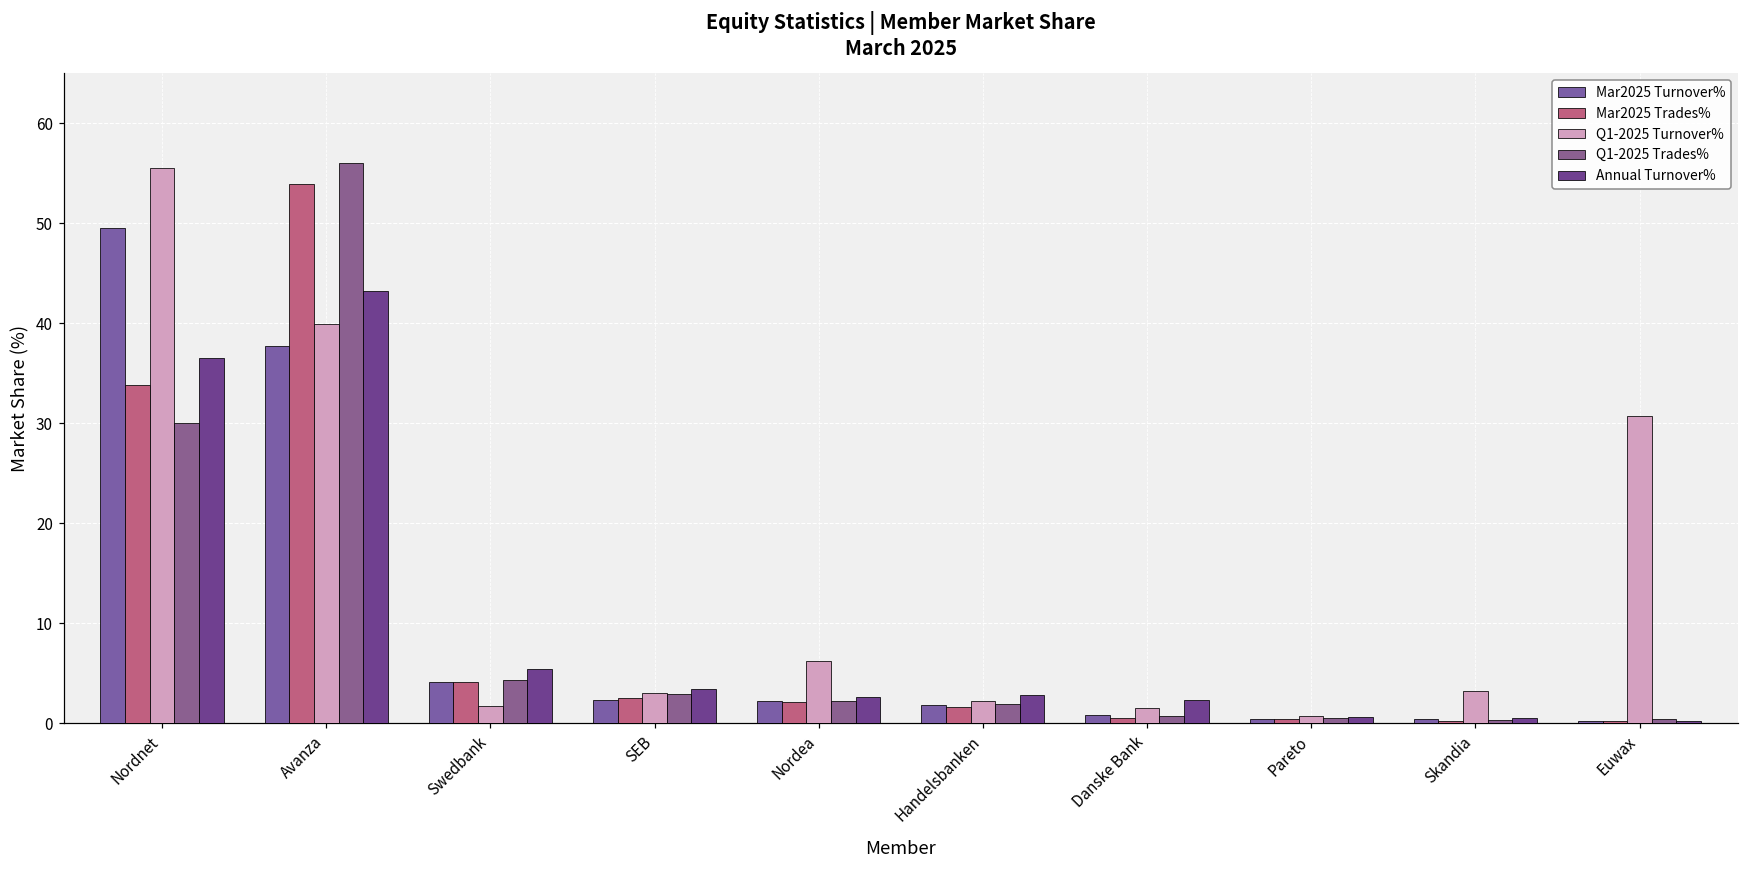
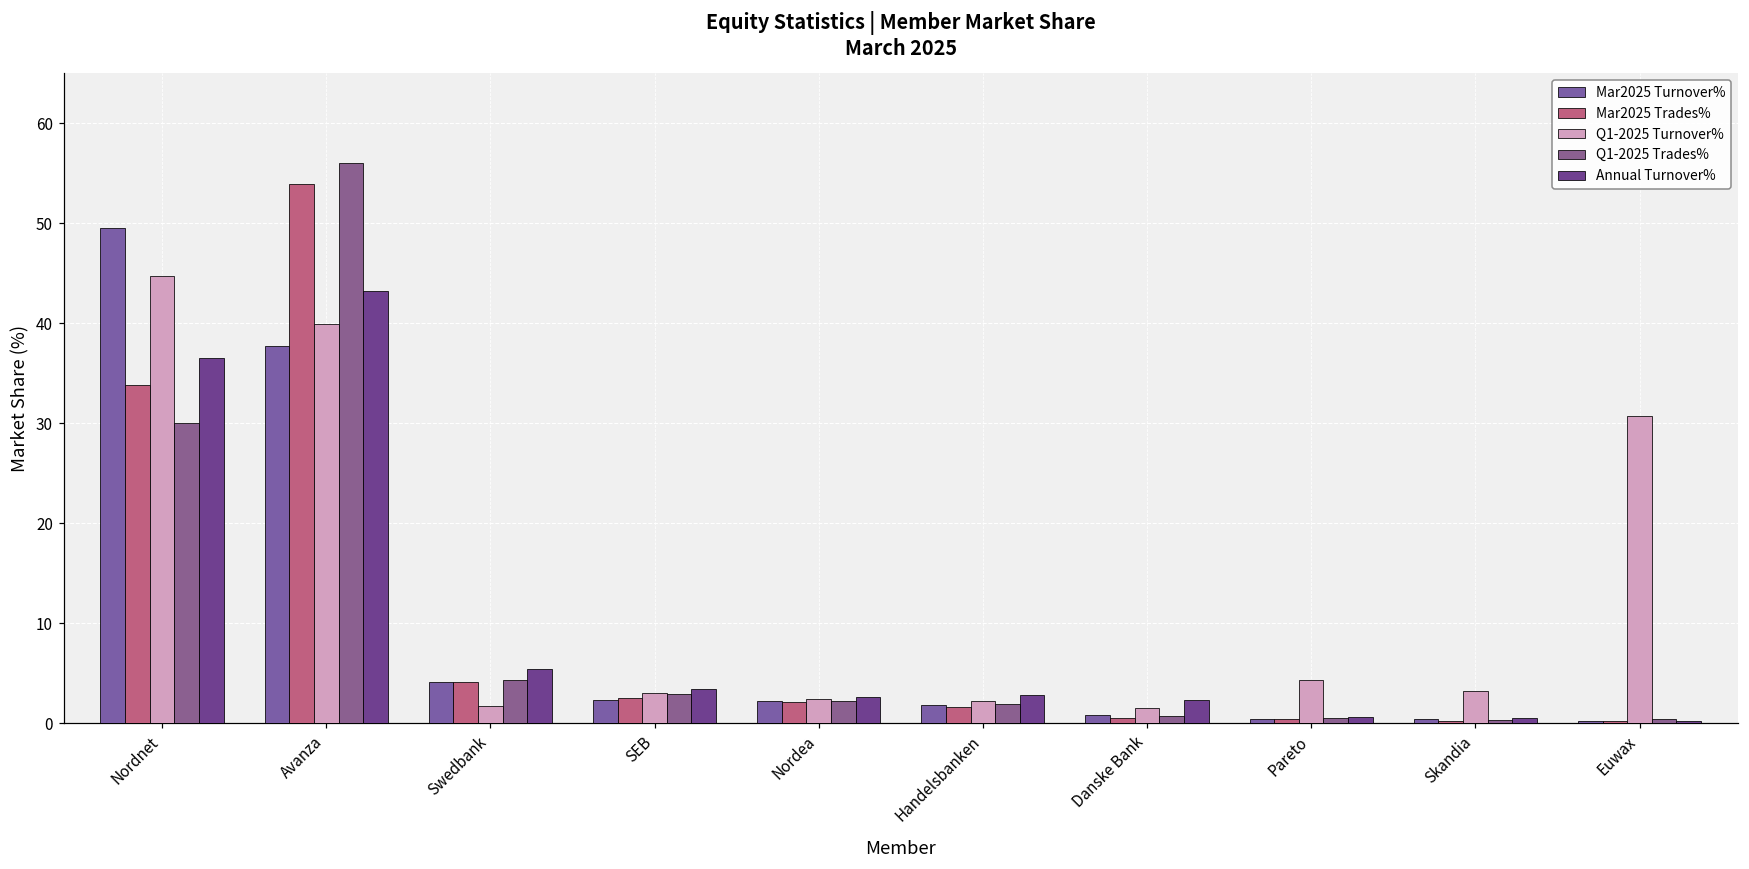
  {
    "Q1-2025 Turnover%": {
-     "Nordnet": 55,
+     "Nordnet": 45,
      "Avanza": 40,
      "Swedbank": 2,
      "SEB": 3,
-     "Nordea": 6,
+     "Nordea": 2,
      "Handelsbanken": 2,
      "Danske Bank": 2,
-     "Pareto": 1,
+     "Pareto": 4,
      "Skandia": 3,
      "Euwax": 31
    }
  }
